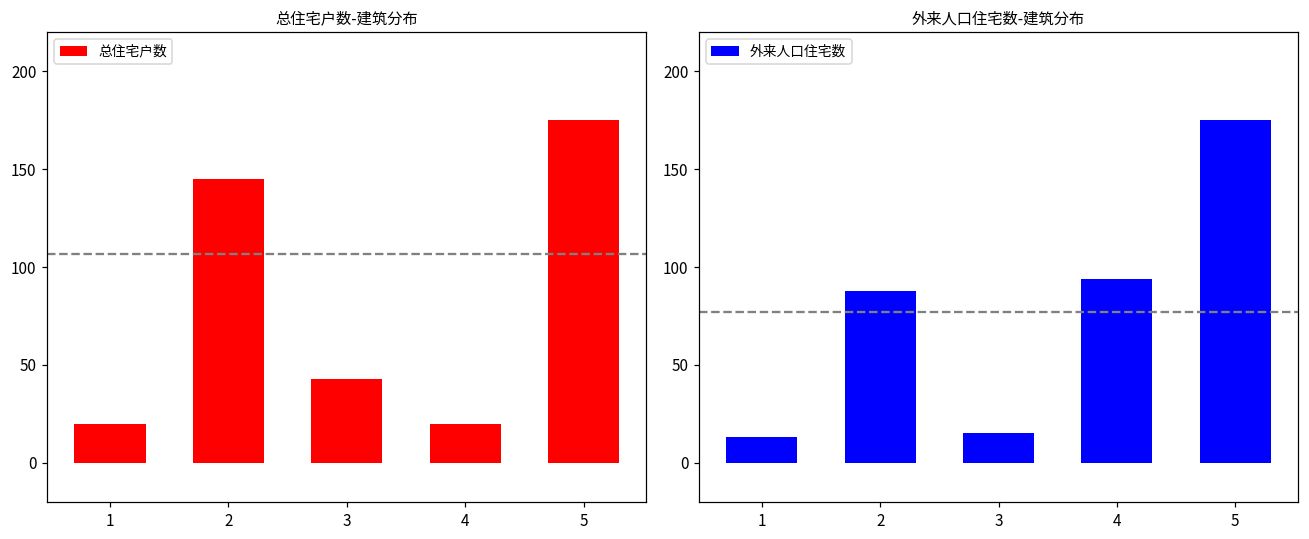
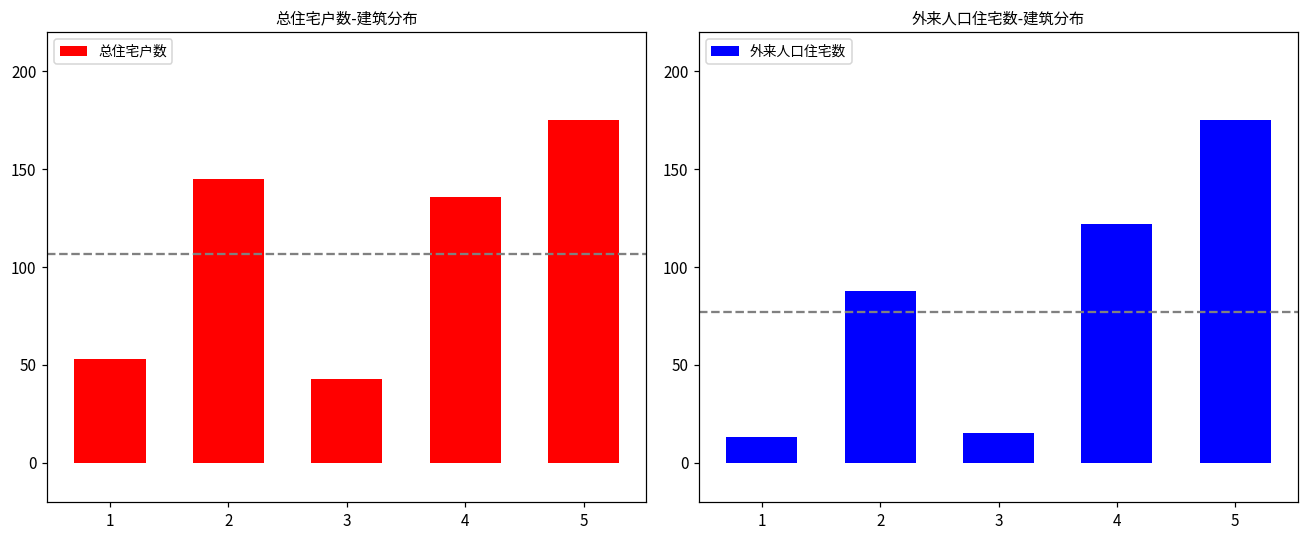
  {
    "总住宅户数-建筑分布": {
-     "1": 20,
+     "1": 53,
      "2": 145,
      "3": 43,
-     "4": 20,
+     "4": 136,
      "5": 175
    },
    "外来人口住宅数-建筑分布": {
      "1": 13,
      "2": 88,
      "3": 15,
-     "4": 94,
+     "4": 122,
      "5": 175
    }
  }
